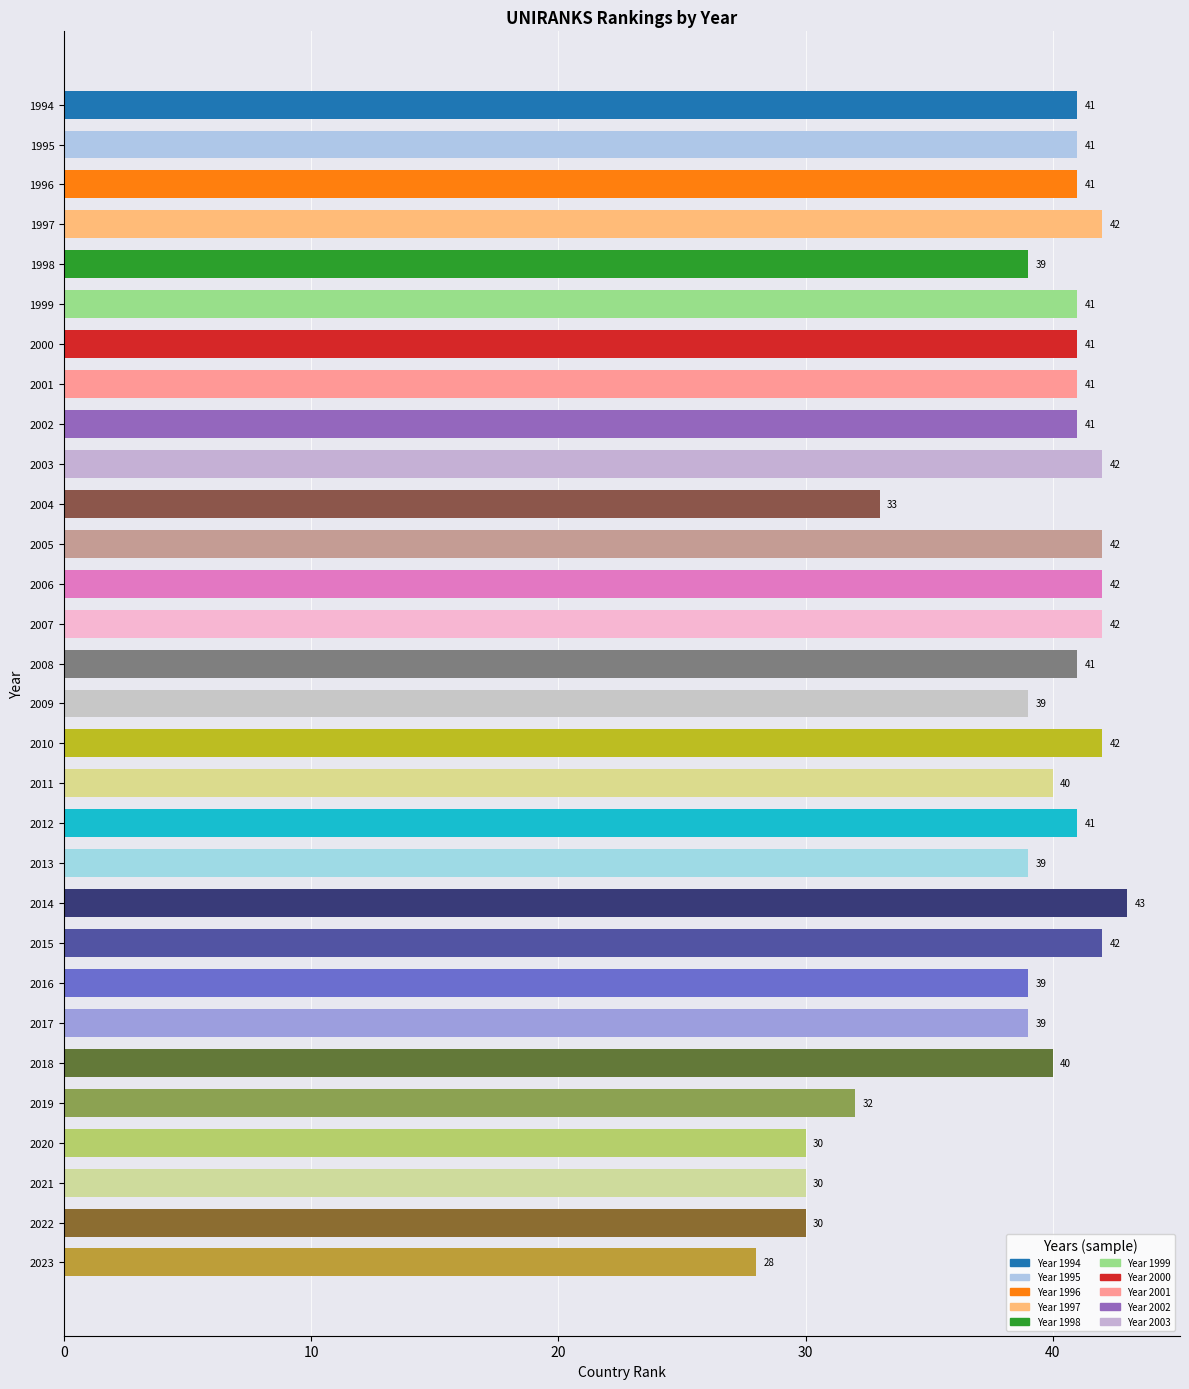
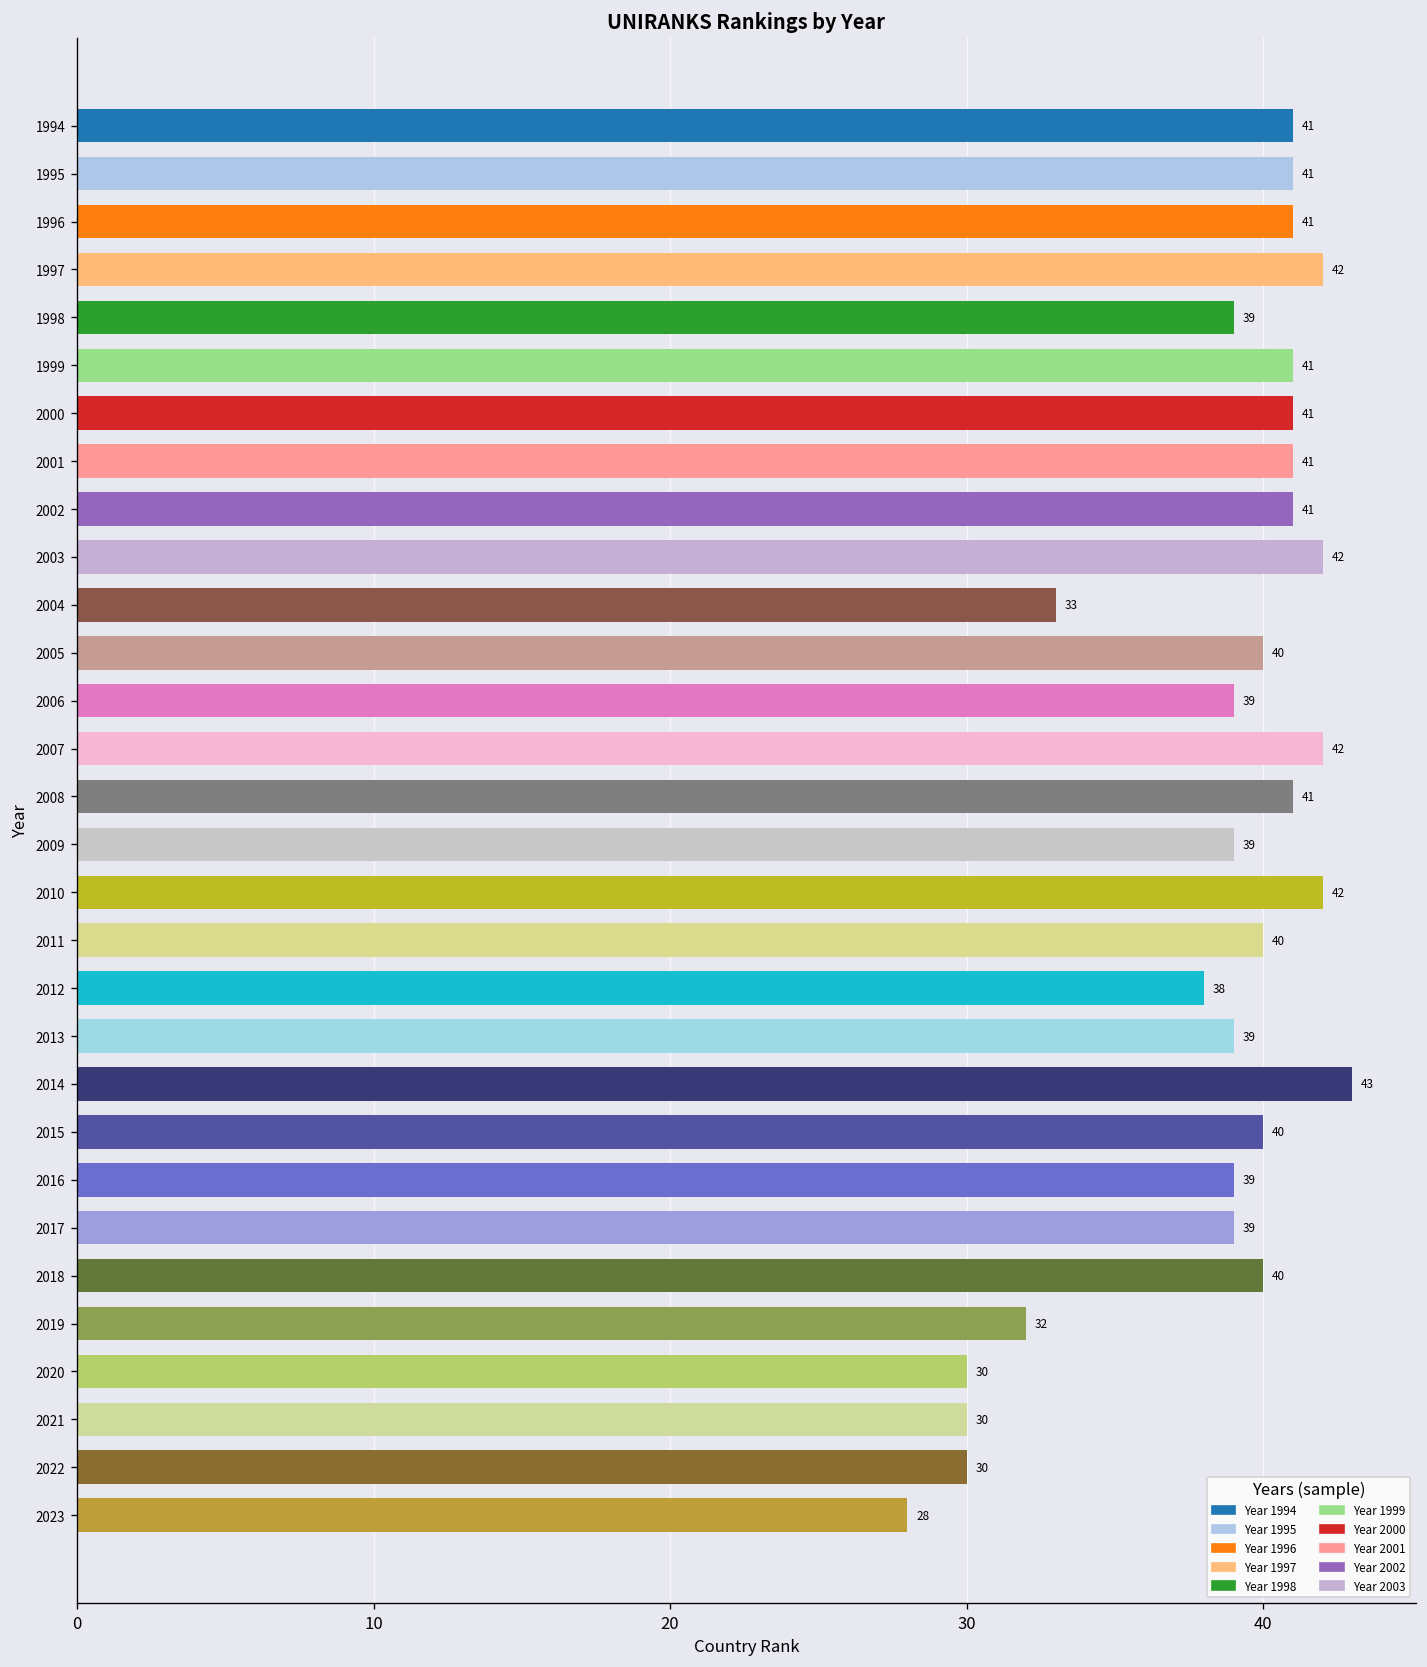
  {
    "1994": 41,
    "1995": 41,
    "1996": 41,
    "1997": 42,
    "1998": 39,
    "1999": 41,
    "2000": 41,
    "2001": 41,
    "2002": 41,
    "2003": 42,
    "2004": 33,
-   "2005": 42,
-   "2006": 42,
+   "2005": 40,
+   "2006": 39,
    "2007": 42,
    "2008": 41,
    "2009": 39,
    "2010": 42,
    "2011": 40,
-   "2012": 41,
+   "2012": 38,
    "2013": 39,
    "2014": 43,
-   "2015": 42,
+   "2015": 40,
    "2016": 39,
    "2017": 39,
    "2018": 40,
    "2019": 32,
    "2020": 30,
    "2021": 30,
    "2022": 30,
    "2023": 28
  }
